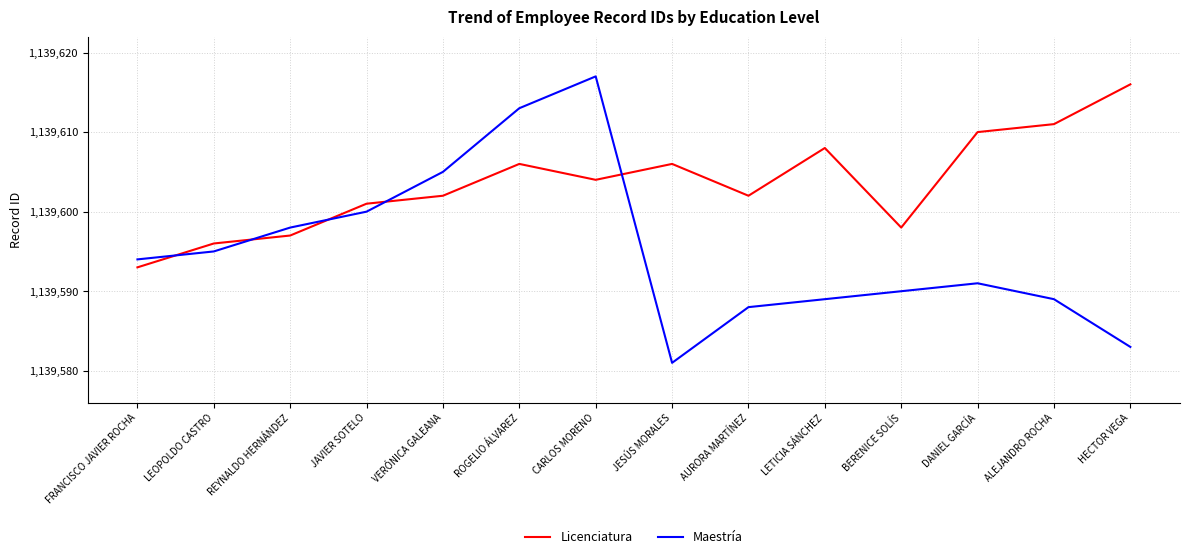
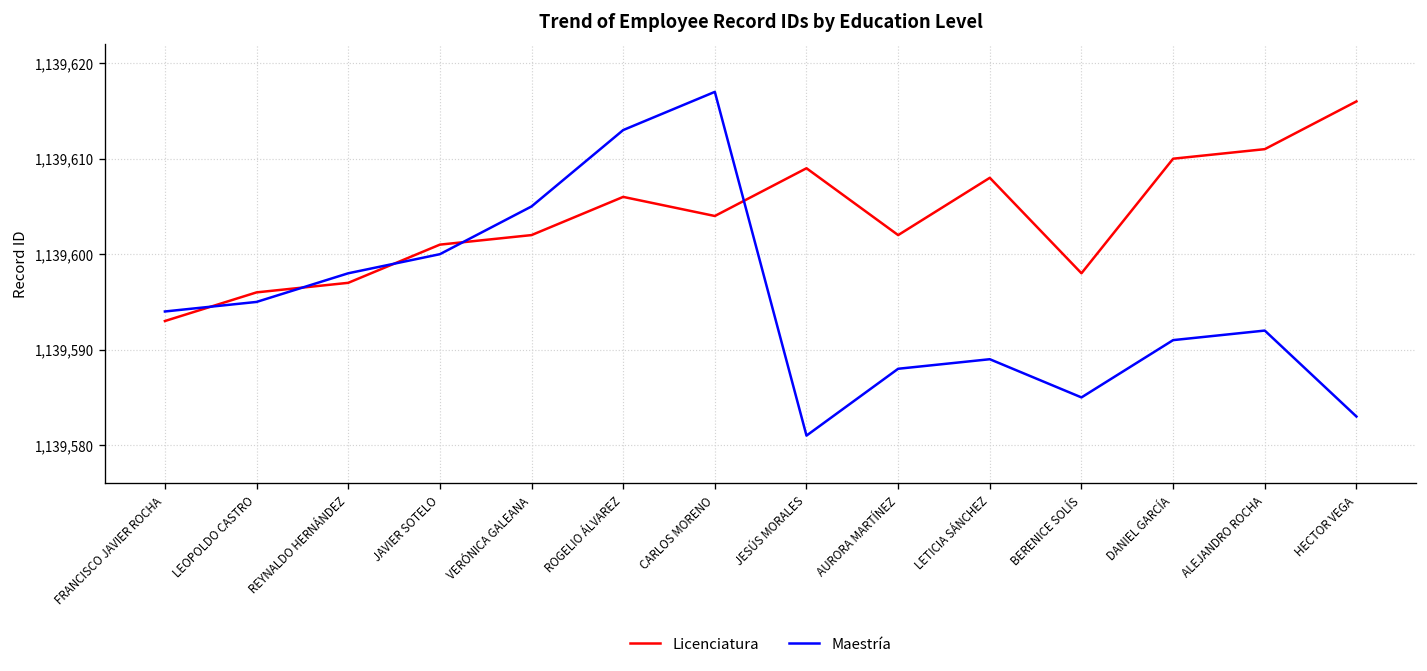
  {
    "Licenciatura": {
      "FRANCISCO JAVIER ROCHA": "1,139,593",
      "LEOPOLDO CASTRO": "1,139,596",
      "REYNALDO HERNÁNDEZ": "1,139,597",
      "JAVIER SOTELO": "1,139,601",
      "VERÓNICA GALEANA": "1,139,602",
      "ROGELIO ÁLVAREZ": "1,139,606",
      "CARLOS MORENO": "1,139,604",
-     "JESÚS MORALES": "1,139,606",
+     "JESÚS MORALES": "1,139,609",
      "AURORA MARTÍNEZ": "1,139,602",
      "LETICIA SÁNCHEZ": "1,139,608",
      "BERENICE SOLÍS": "1,139,598",
      "DANIEL GARCÍA": "1,139,610",
      "ALEJANDRO ROCHA": "1,139,611",
      "HECTOR VEGA": "1,139,616"
    },
    "Maestría": {
      "FRANCISCO JAVIER ROCHA": "1,139,594",
      "LEOPOLDO CASTRO": "1,139,595",
      "REYNALDO HERNÁNDEZ": "1,139,598",
      "JAVIER SOTELO": "1,139,600",
      "VERÓNICA GALEANA": "1,139,605",
      "ROGELIO ÁLVAREZ": "1,139,613",
      "CARLOS MORENO": "1,139,617",
      "JESÚS MORALES": "1,139,581",
      "AURORA MARTÍNEZ": "1,139,588",
      "LETICIA SÁNCHEZ": "1,139,589",
-     "BERENICE SOLÍS": "1,139,590",
+     "BERENICE SOLÍS": "1,139,585",
      "DANIEL GARCÍA": "1,139,591",
-     "ALEJANDRO ROCHA": "1,139,589",
+     "ALEJANDRO ROCHA": "1,139,592",
      "HECTOR VEGA": "1,139,583"
    }
  }
